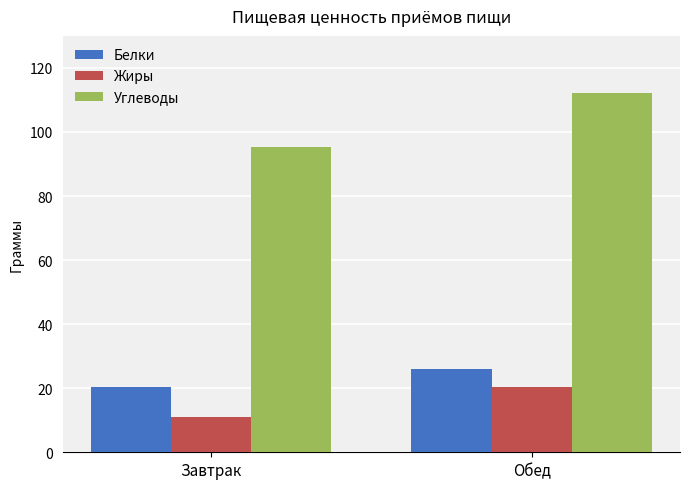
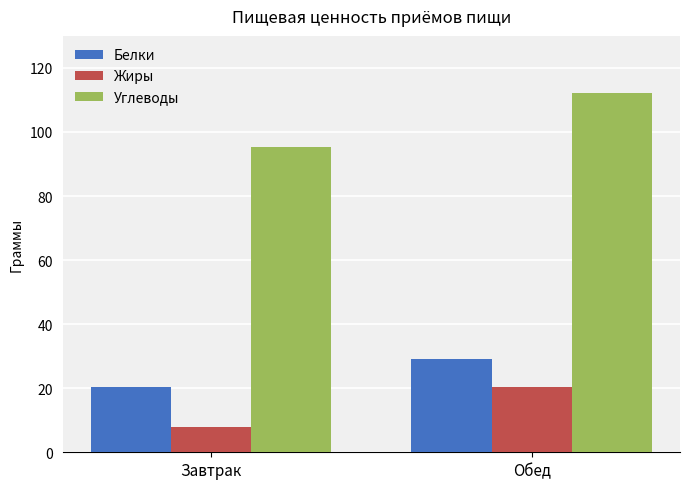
  {
    "Белки": {
      "Завтрак": 20,
-     "Обед": 26
+     "Обед": 29
    },
    "Жиры": {
-     "Завтрак": 11,
+     "Завтрак": 8,
      "Обед": 21
    },
    "Углеводы": {
      "Завтрак": 95,
      "Обед": 112
    }
  }
